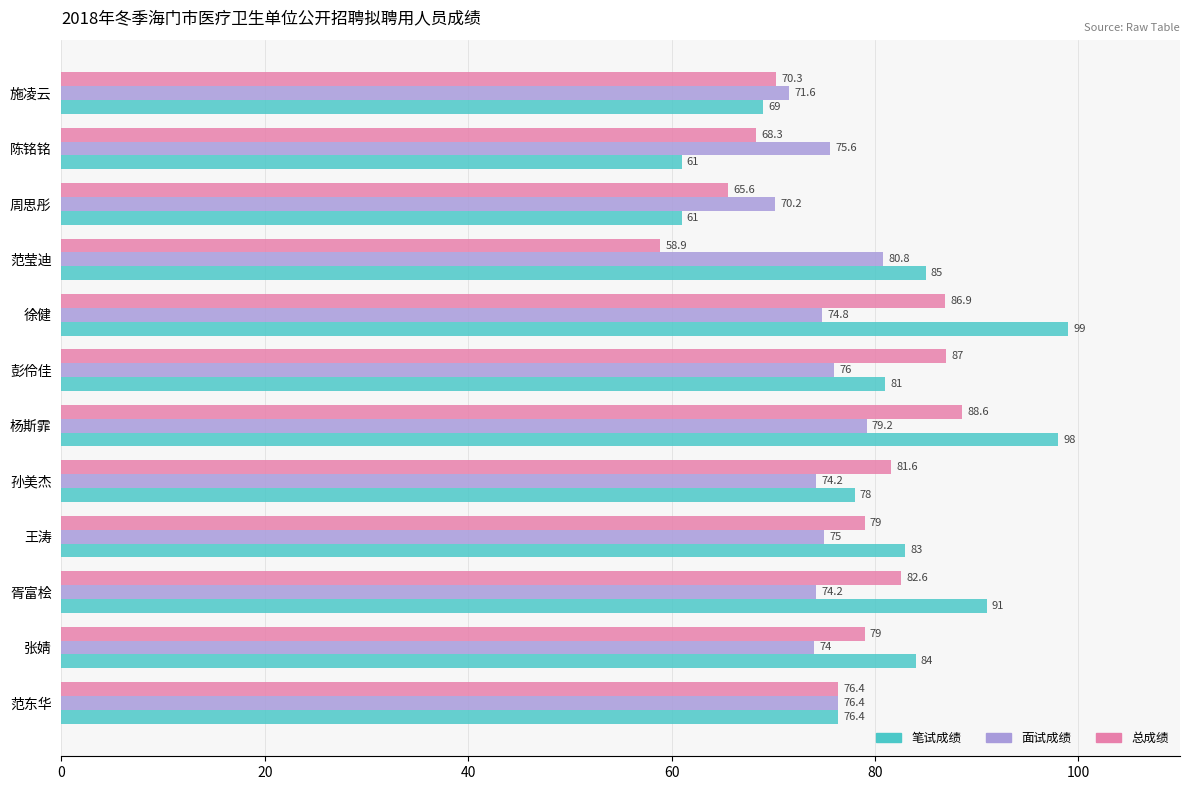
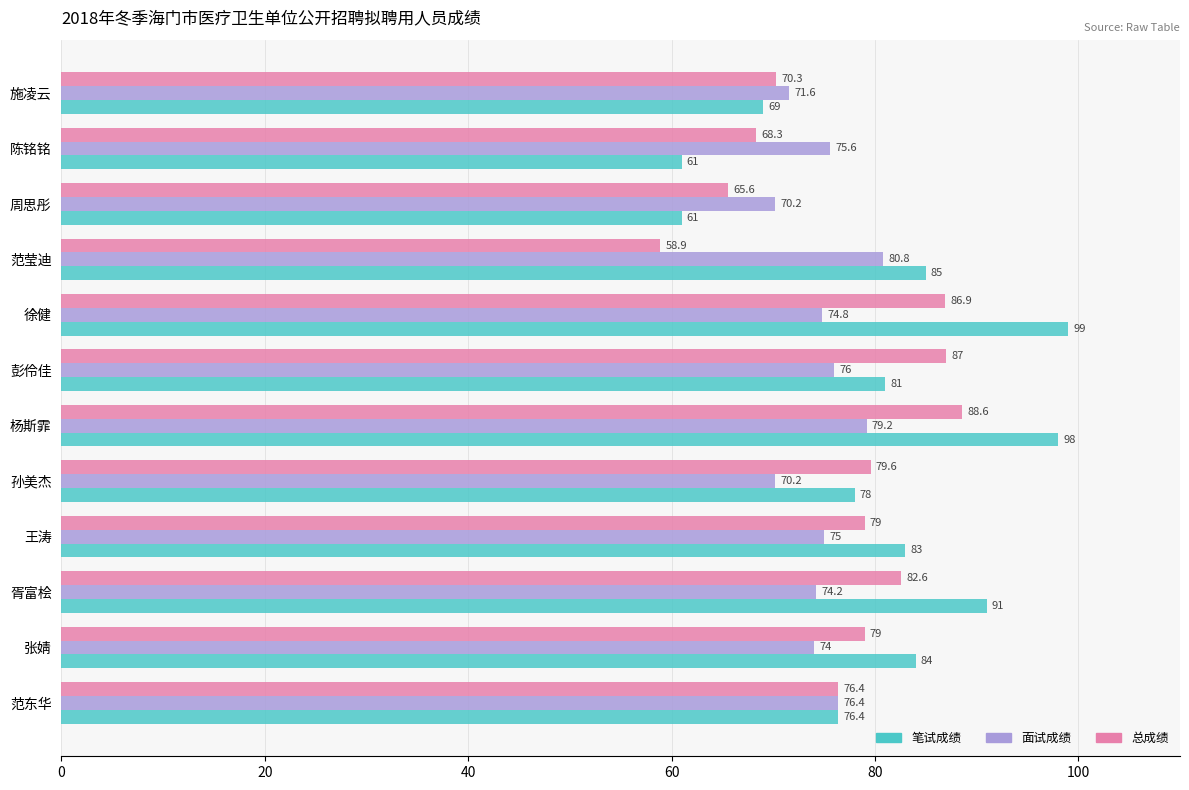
  {
    "笔试成绩": {
      "施凌云": 69,
      "陈铭铭": 61,
      "周思彤": 61,
      "范莹迪": 85,
      "徐健": 99,
      "彭伶佳": 81,
      "杨斯霏": 98,
      "孙美杰": 78,
      "王涛": 83,
      "胥富桧": 91,
      "张婧": 84,
      "范东华": 76.4
    },
    "面试成绩": {
      "施凌云": 71.6,
      "陈铭铭": 75.6,
      "周思彤": 70.2,
      "范莹迪": 80.8,
      "徐健": 74.8,
      "彭伶佳": 76,
      "杨斯霏": 79.2,
-     "孙美杰": 74.2,
+     "孙美杰": 70.2,
      "王涛": 75,
      "胥富桧": 74.2,
      "张婧": 74,
      "范东华": 76.4
    },
    "总成绩": {
      "施凌云": 70.3,
      "陈铭铭": 68.3,
      "周思彤": 65.6,
      "范莹迪": 58.9,
      "徐健": 86.9,
      "彭伶佳": 87,
      "杨斯霏": 88.6,
-     "孙美杰": 81.6,
+     "孙美杰": 79.6,
      "王涛": 79,
      "胥富桧": 82.6,
      "张婧": 79,
      "范东华": 76.4
    }
  }
